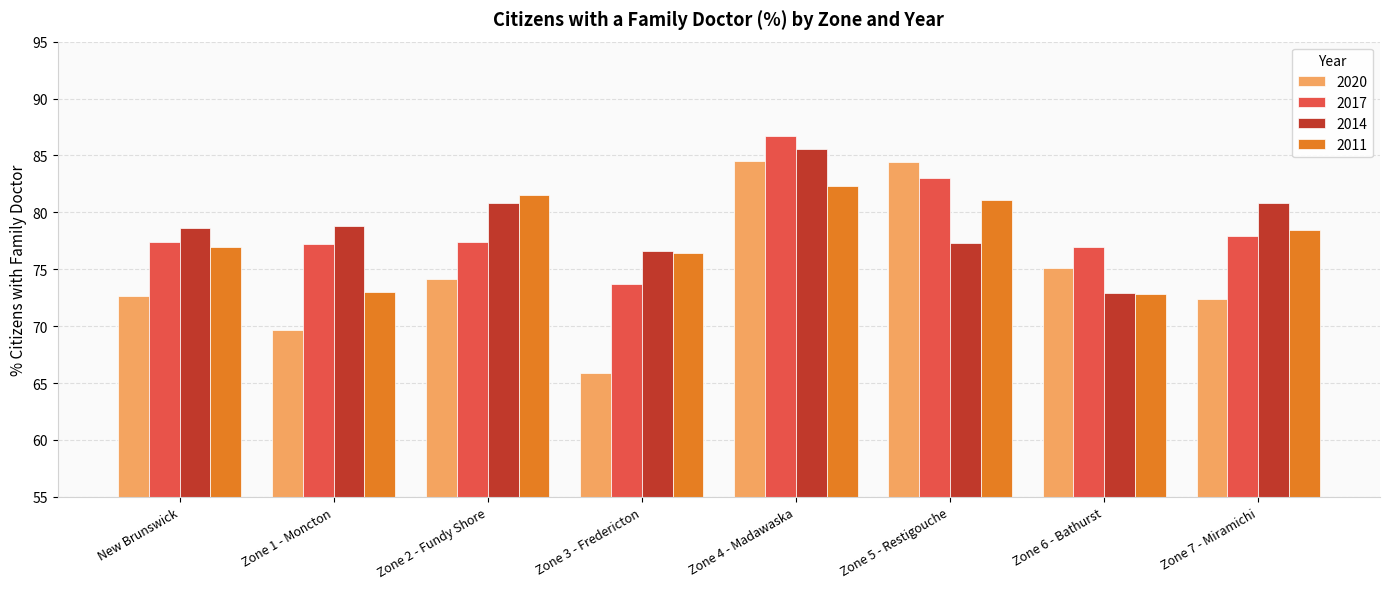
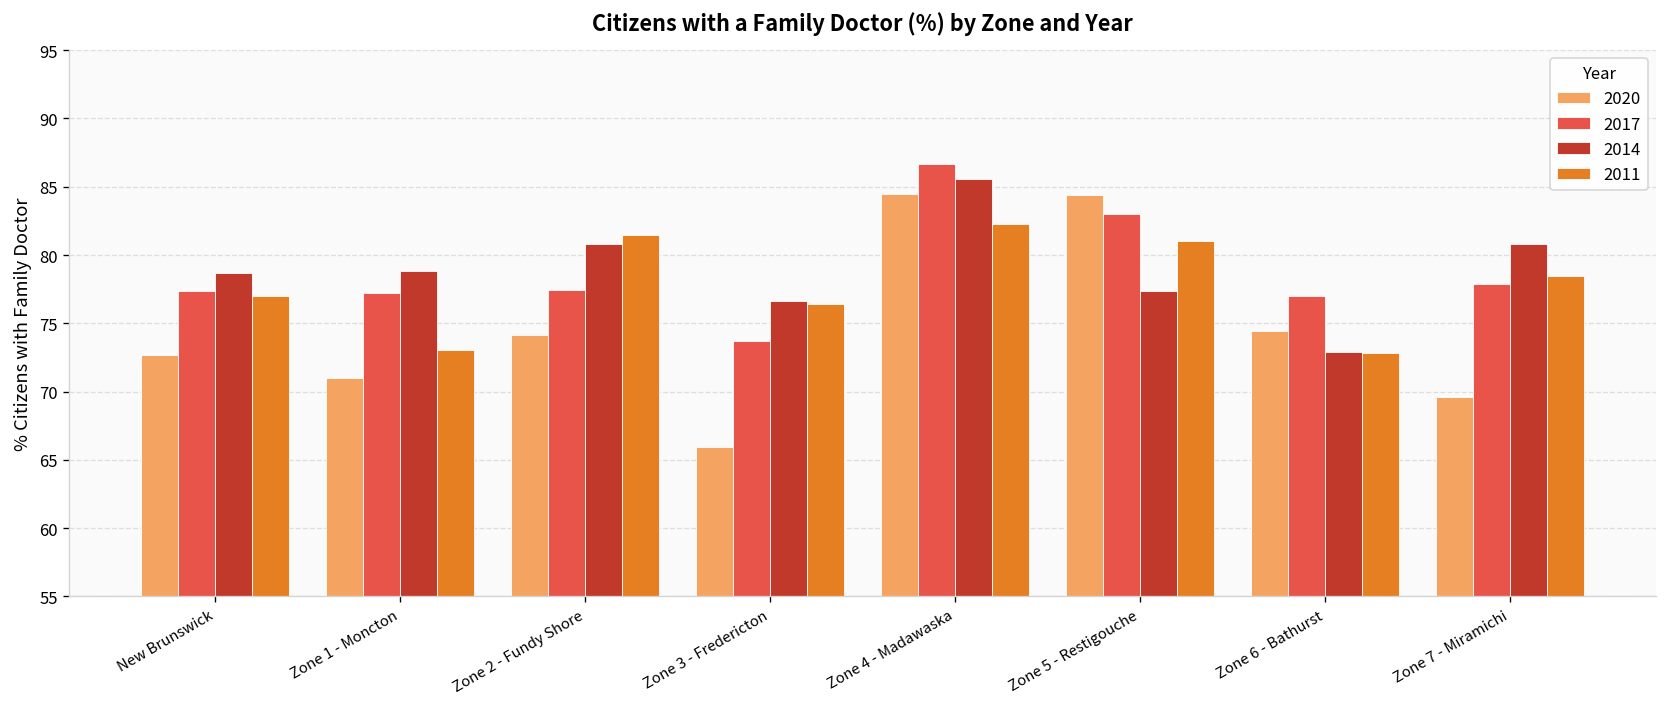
  {
    "2020": {
      "New Brunswick": 72.7,
-     "Zone 1 - Moncton": 69.7,
+     "Zone 1 - Moncton": 71.0,
      "Zone 2 - Fundy Shore": 74.2,
      "Zone 3 - Fredericton": 65.9,
      "Zone 4 - Madawaska": 84.5,
      "Zone 5 - Restigouche": 84.4,
-     "Zone 6 - Bathurst": 75.1,
-     "Zone 7 - Miramichi": 72.4
+     "Zone 6 - Bathurst": 74.4,
+     "Zone 7 - Miramichi": 69.6
    }
  }
